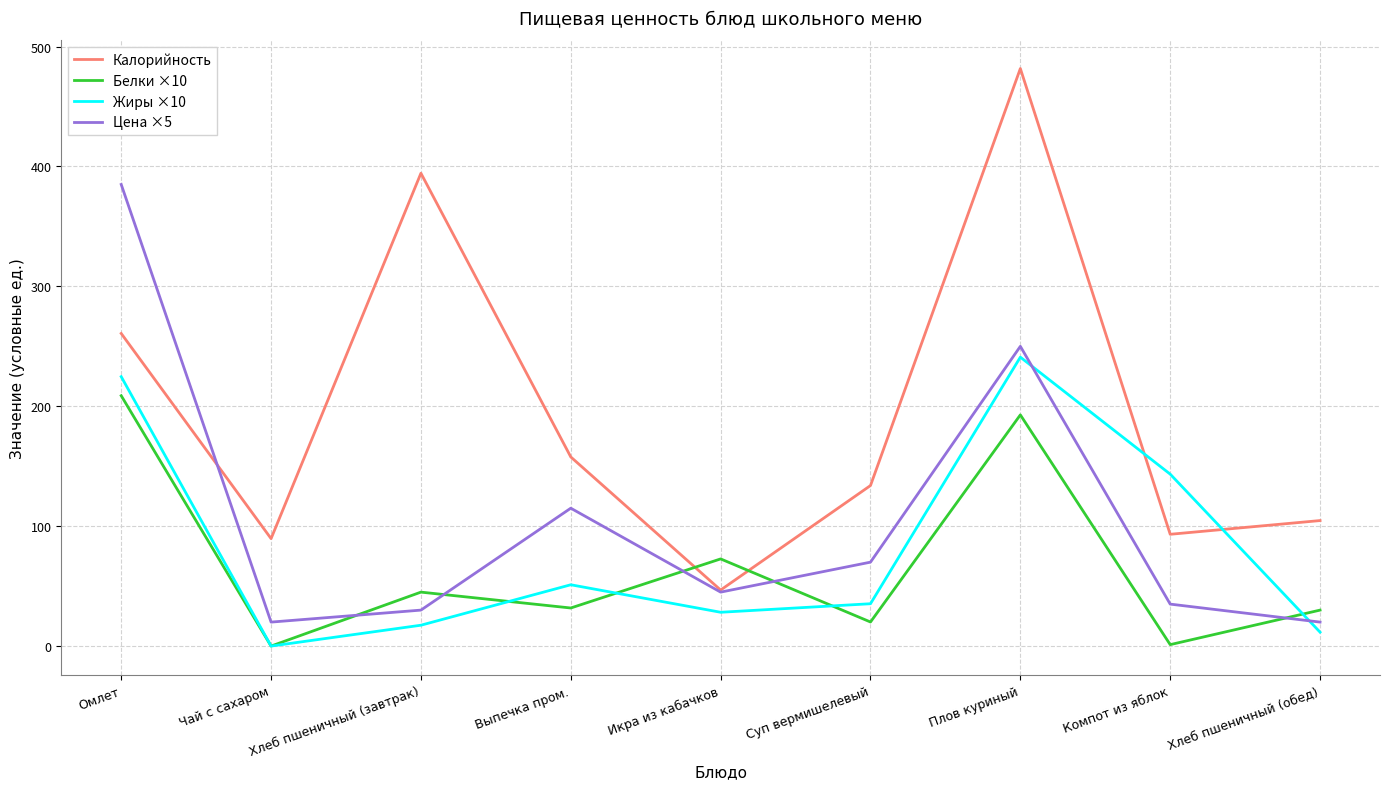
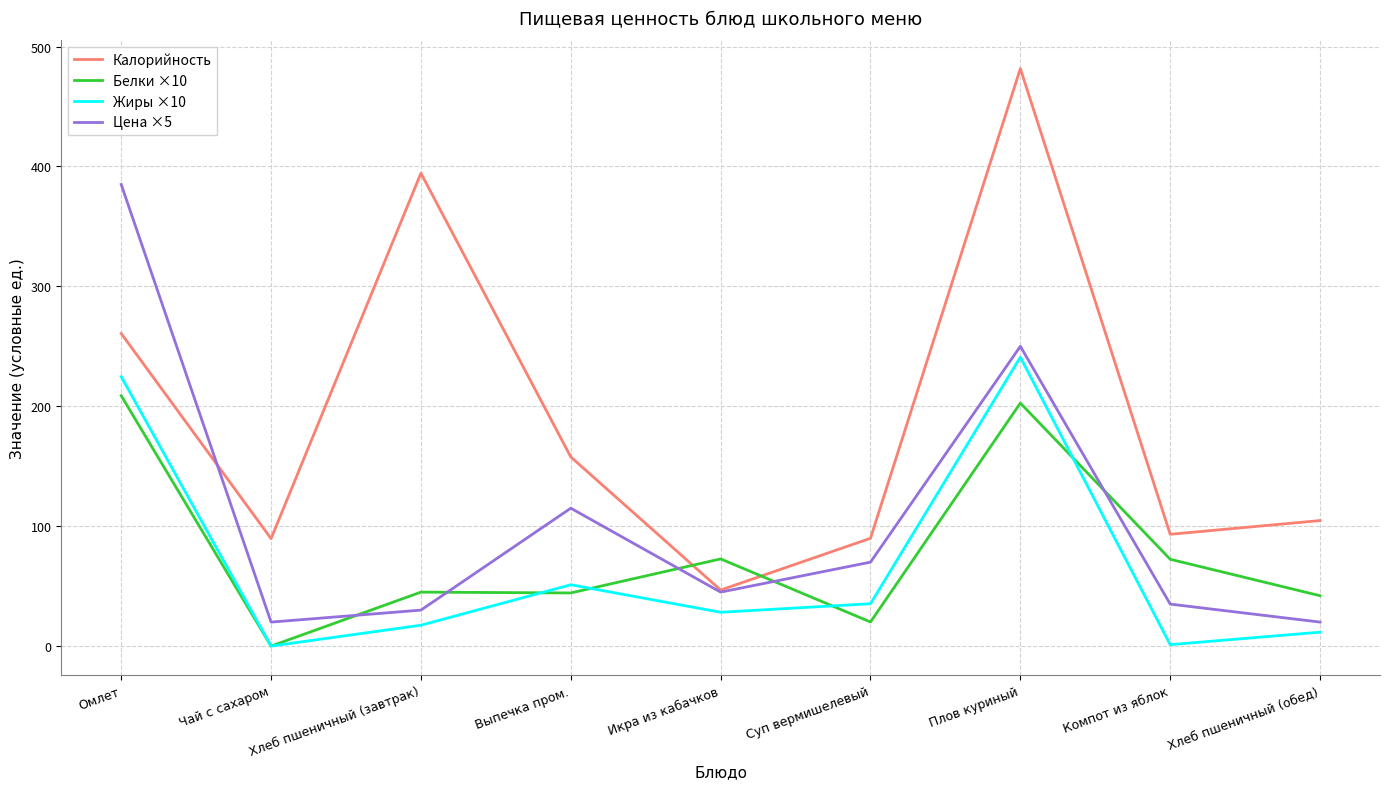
  {
    "Калорийность": {
      "Омлет": 261,
      "Чай с сахаром": 90,
      "Хлеб пшеничный (завтрак)": 394,
      "Выпечка пром.": 158,
-     "Суп вермишелевый": 134,
+     "Суп вермишелевый": 90,
      "Плов куриный": 482,
      "Компот из яблок": 93,
      "Хлеб пшеничный (обед)": 105
    },
    "Белки ×10": {
      "Омлет": 209,
      "Хлеб пшеничный (завтрак)": 45,
-     "Выпечка пром.": 32,
+     "Выпечка пром.": 44,
      "Икра из кабачков": 73,
      "Суп вермишелевый": 20,
-     "Плов куриный": 193,
-     "Компот из яблок": 1,
-     "Хлеб пшеничный (обед)": 30
+     "Плов куриный": 203,
+     "Компот из яблок": 72,
+     "Хлеб пшеничный (обед)": 42
    },
    "Жиры ×10": {
      "Омлет": 225,
      "Хлеб пшеничный (завтрак)": 17,
      "Выпечка пром.": 51,
      "Икра из кабачков": 28,
      "Суп вермишелевый": 35,
      "Плов куриный": 241,
-     "Компот из яблок": 143,
+     "Компот из яблок": 1,
      "Хлеб пшеничный (обед)": 12
    },
    "Цена ×5": {
      "Омлет": 385,
      "Чай с сахаром": 20,
      "Хлеб пшеничный (завтрак)": 30,
      "Выпечка пром.": 115,
      "Суп вермишелевый": 70,
      "Плов куриный": 250,
      "Компот из яблок": 35,
      "Хлеб пшеничный (обед)": 20
    }
  }
